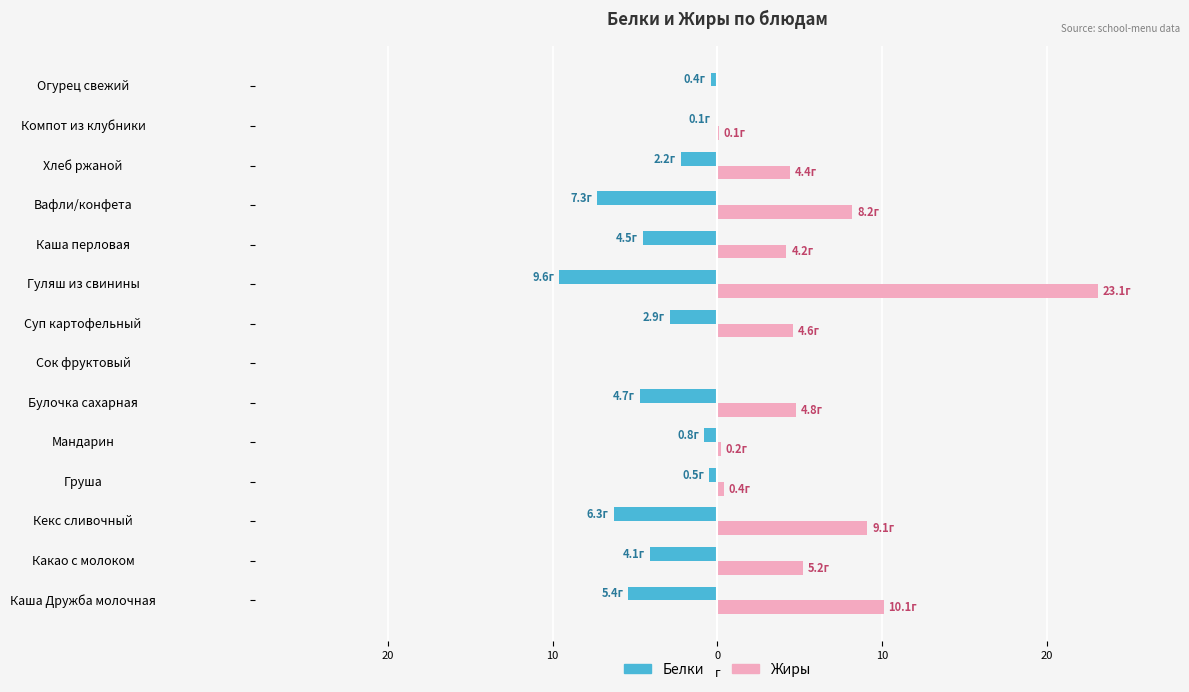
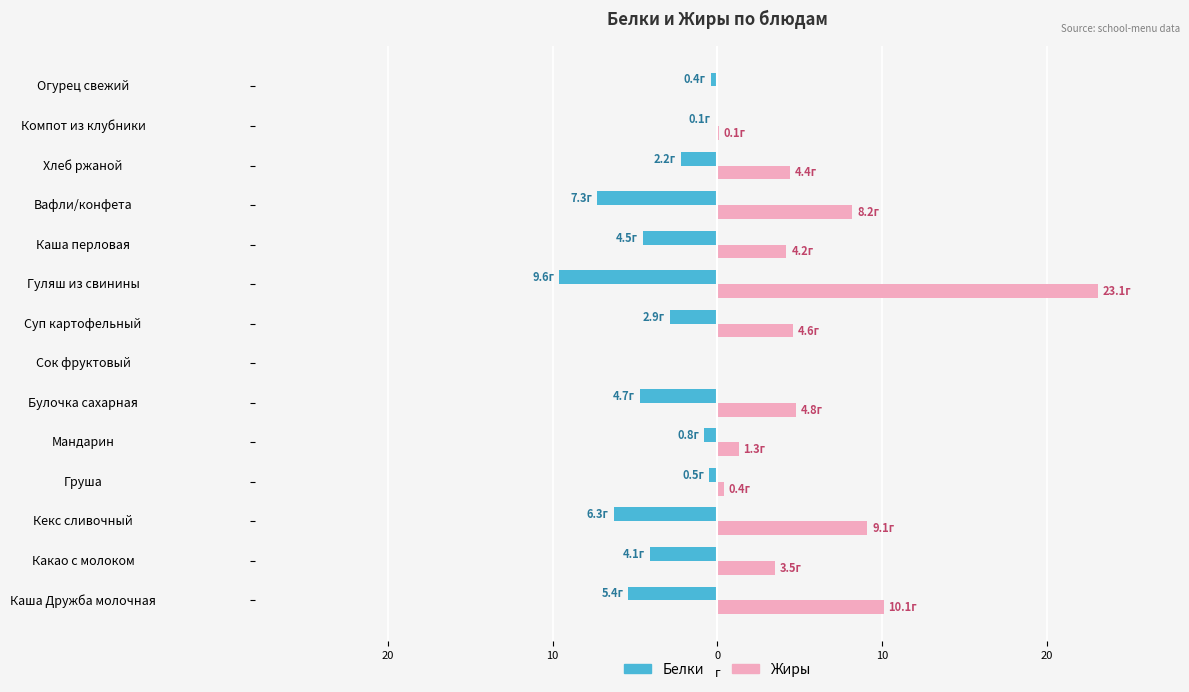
  {
    "Жиры": {
      "Компот из клубники": "0.1г",
      "Хлеб ржаной": "4.4г",
      "Вафли/конфета": "8.2г",
      "Каша перловая": "4.2г",
      "Гуляш из свинины": "23.1г",
      "Суп картофельный": "4.6г",
      "Булочка сахарная": "4.8г",
-     "Мандарин": "0.2г",
+     "Мандарин": "1.3г",
      "Груша": "0.4г",
      "Кекс сливочный": "9.1г",
-     "Какао с молоком": "5.2г",
+     "Какао с молоком": "3.5г",
      "Каша Дружба молочная": "10.1г"
    }
  }
